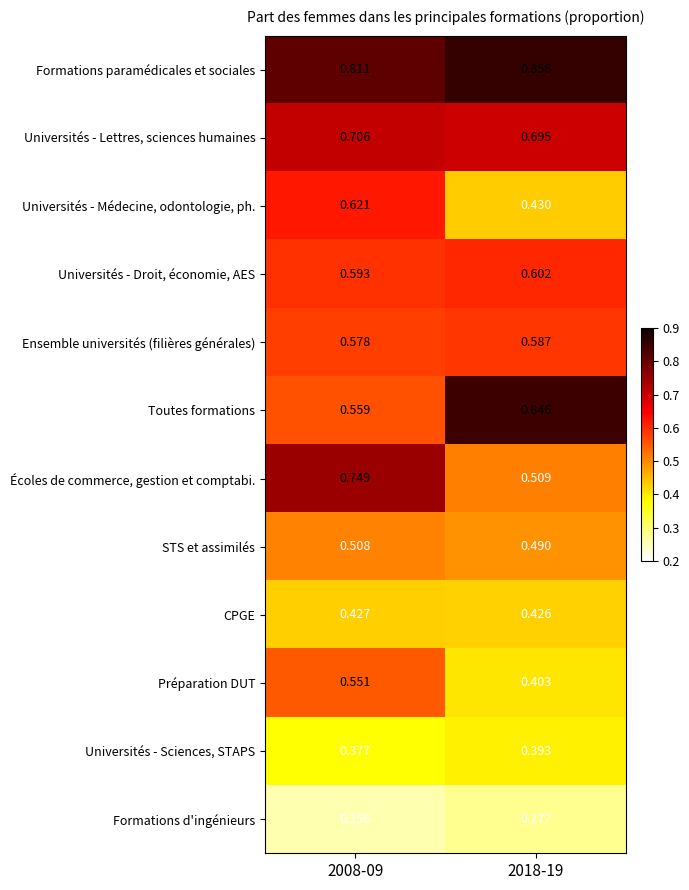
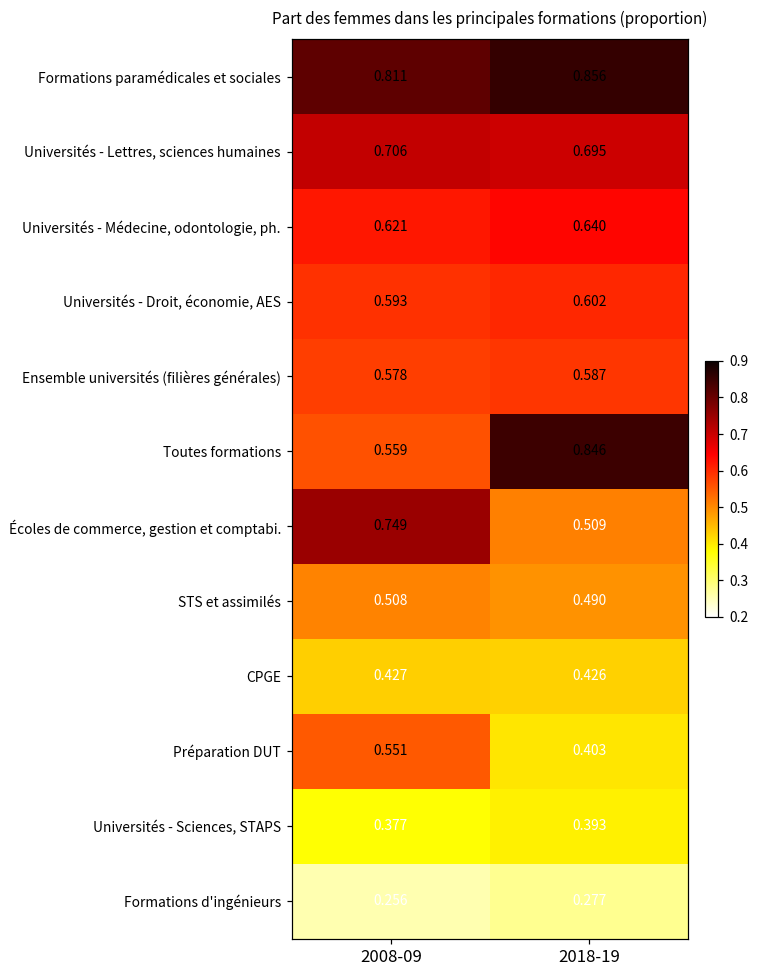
  {
    "Formations paramédicales et sociales": {
      "2008-09": 0.811,
      "2018-19": 0.856
    },
    "Universités - Lettres, sciences humaines": {
      "2008-09": 0.706,
      "2018-19": 0.695
    },
    "Universités - Médecine, odontologie, ph.": {
      "2008-09": 0.621,
-     "2018-19": 0.430
+     "2018-19": 0.640
    },
    "Universités - Droit, économie, AES": {
      "2008-09": 0.593,
      "2018-19": 0.602
    },
    "Ensemble universités (filières générales)": {
      "2008-09": 0.578,
      "2018-19": 0.587
    },
    "Toutes formations": {
      "2008-09": 0.559,
      "2018-19": 0.846
    },
    "Écoles de commerce, gestion et comptabi.": {
      "2008-09": 0.749,
      "2018-19": 0.509
    },
    "STS et assimilés": {
      "2008-09": 0.508,
      "2018-19": 0.490
    },
    "CPGE": {
      "2008-09": 0.427,
      "2018-19": 0.426
    },
    "Préparation DUT": {
      "2008-09": 0.551,
      "2018-19": 0.403
    },
    "Universités - Sciences, STAPS": {
      "2008-09": 0.377,
      "2018-19": 0.393
    },
    "Formations d'ingénieurs": {
      "2008-09": 0.256,
      "2018-19": 0.277
    }
  }
